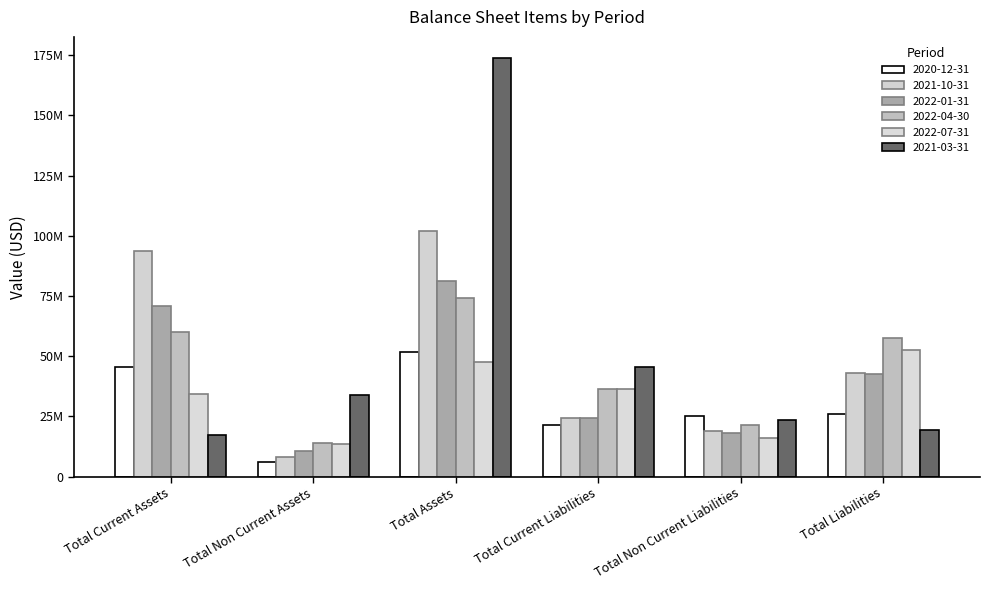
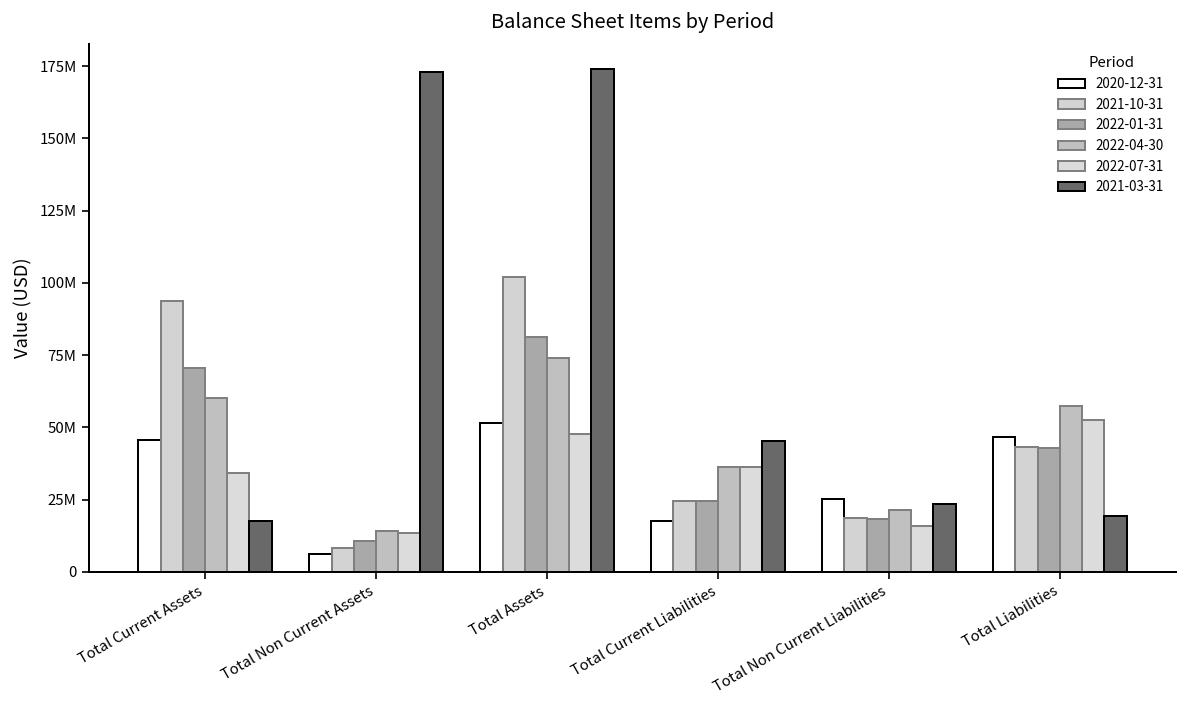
  {
    "2020-12-31": {
      "Total Current Assets": 46000000,
      "Total Non Current Assets": 6000000,
      "Total Assets": 52000000,
-     "Total Current Liabilities": 21000000,
+     "Total Current Liabilities": 18000000,
      "Total Non Current Liabilities": 25000000,
-     "Total Liabilities": 26000000
+     "Total Liabilities": 47000000
    },
    "2021-03-31": {
      "Total Current Assets": 17000000,
-     "Total Non Current Assets": 34000000,
+     "Total Non Current Assets": 173000000,
      "Total Assets": 174000000,
      "Total Current Liabilities": 45000000,
      "Total Non Current Liabilities": 24000000,
      "Total Liabilities": 19000000
    }
  }
